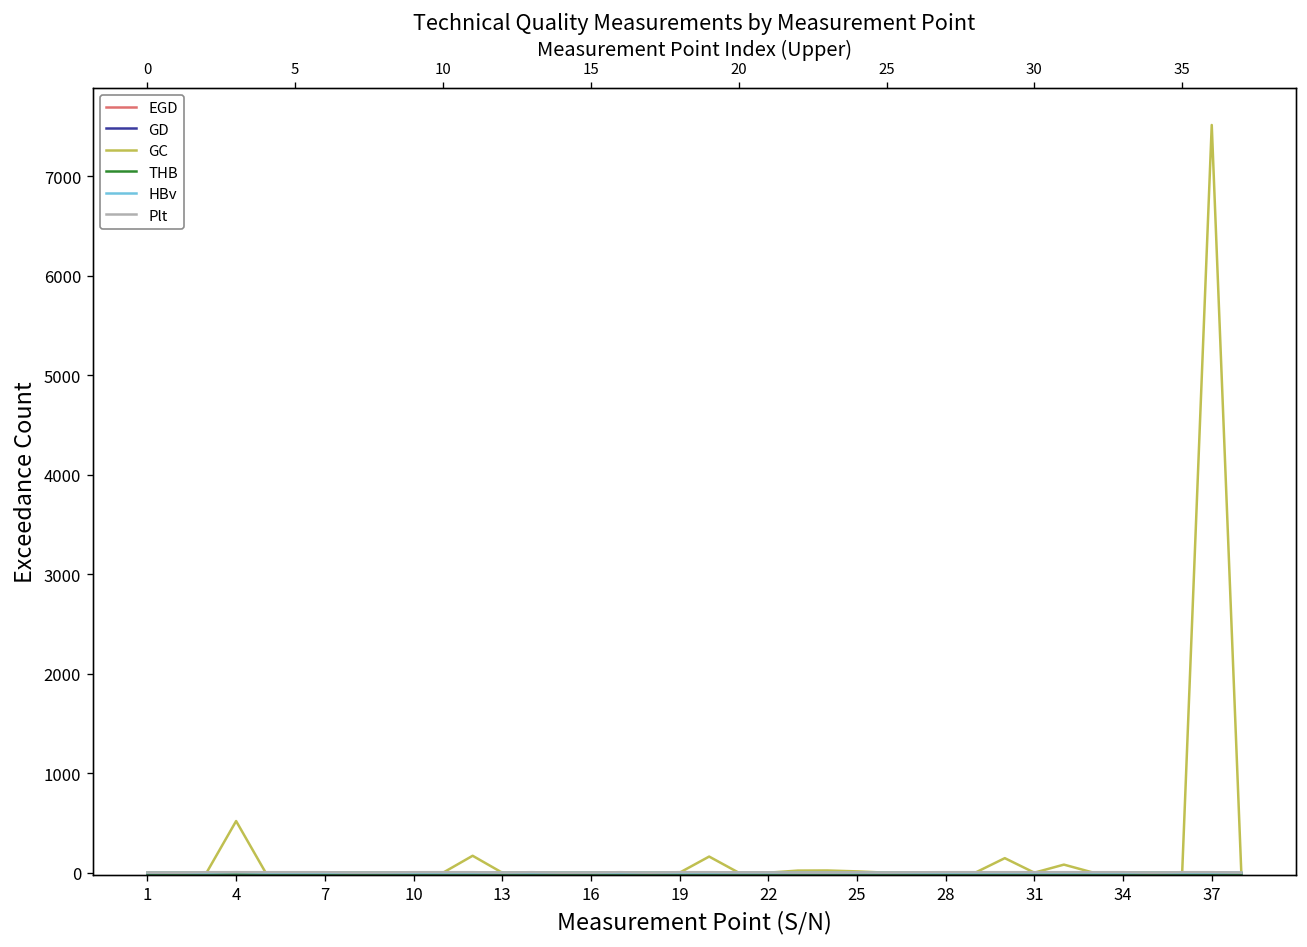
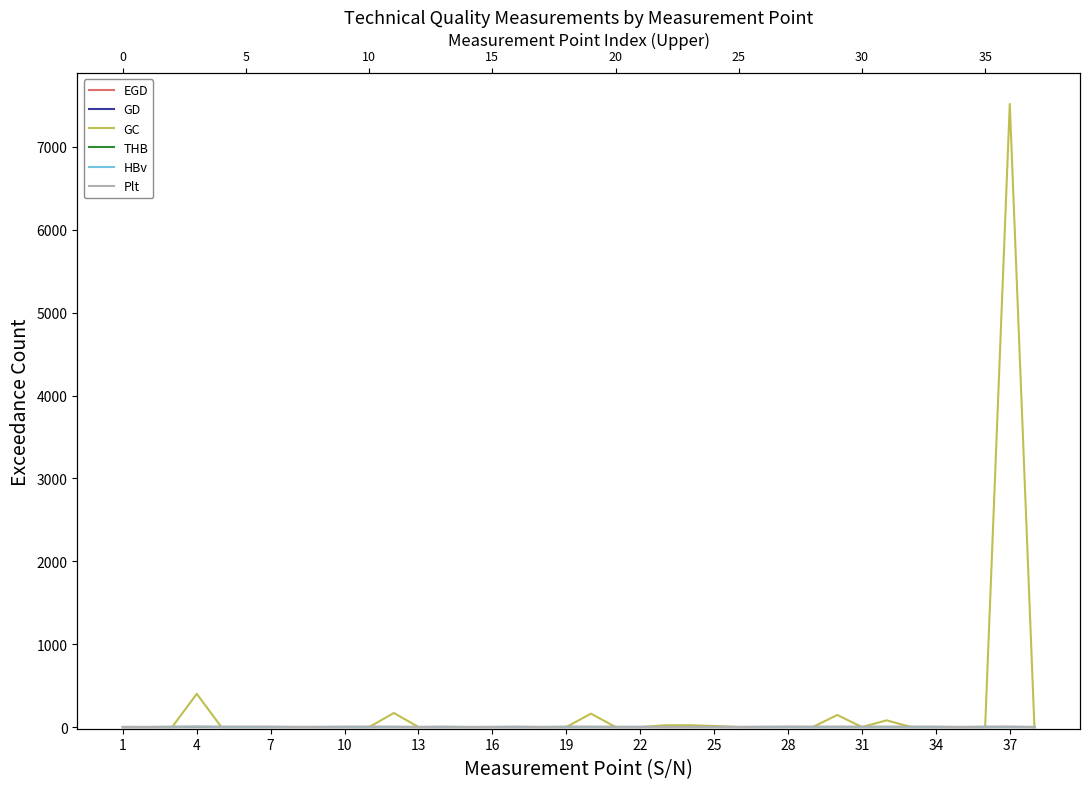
  {
    "Plt": {
      "4": 0,
      "37": 0
    },
    "GC": {
-     "4": 500,
+     "4": 400,
      "37": 7500
    }
  }
